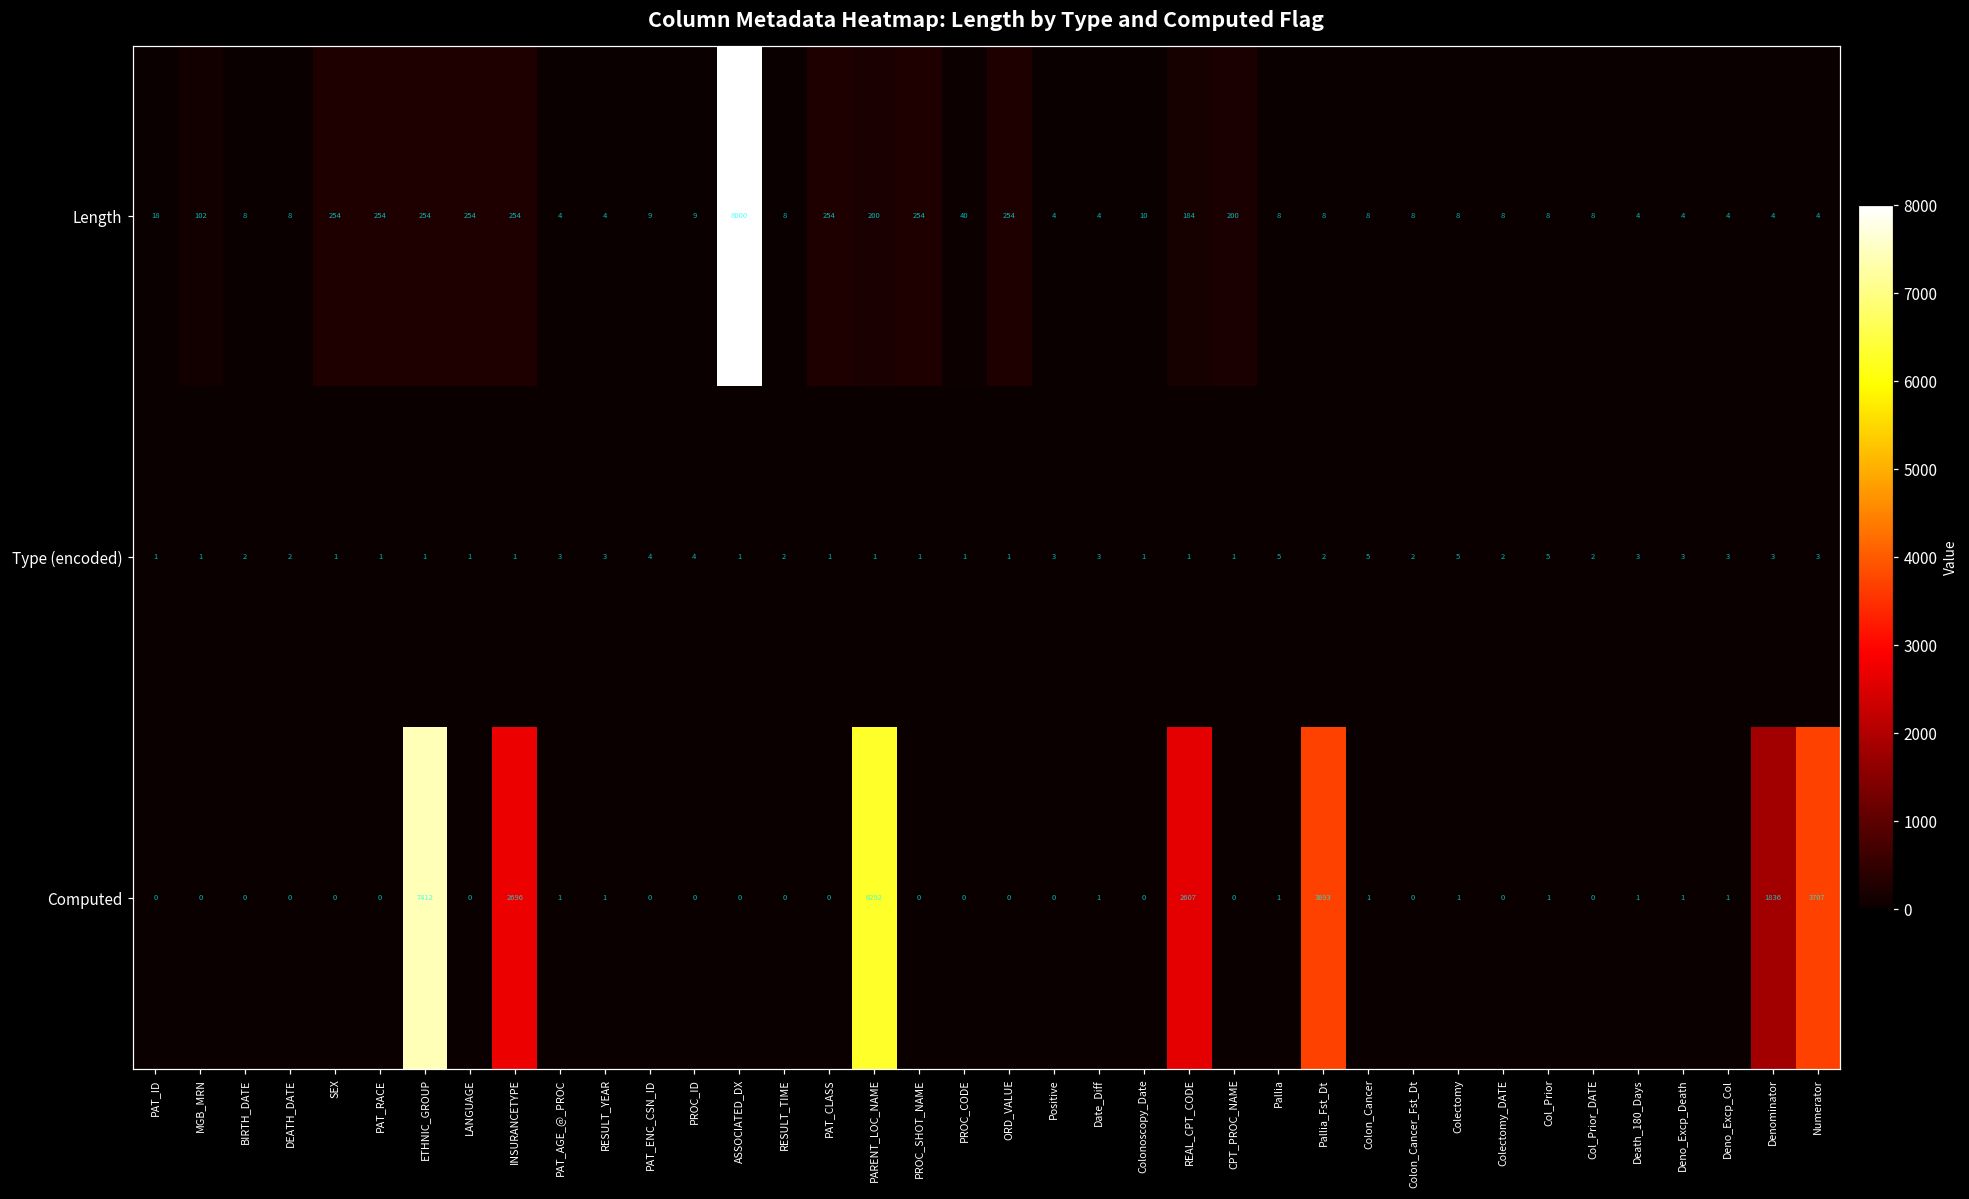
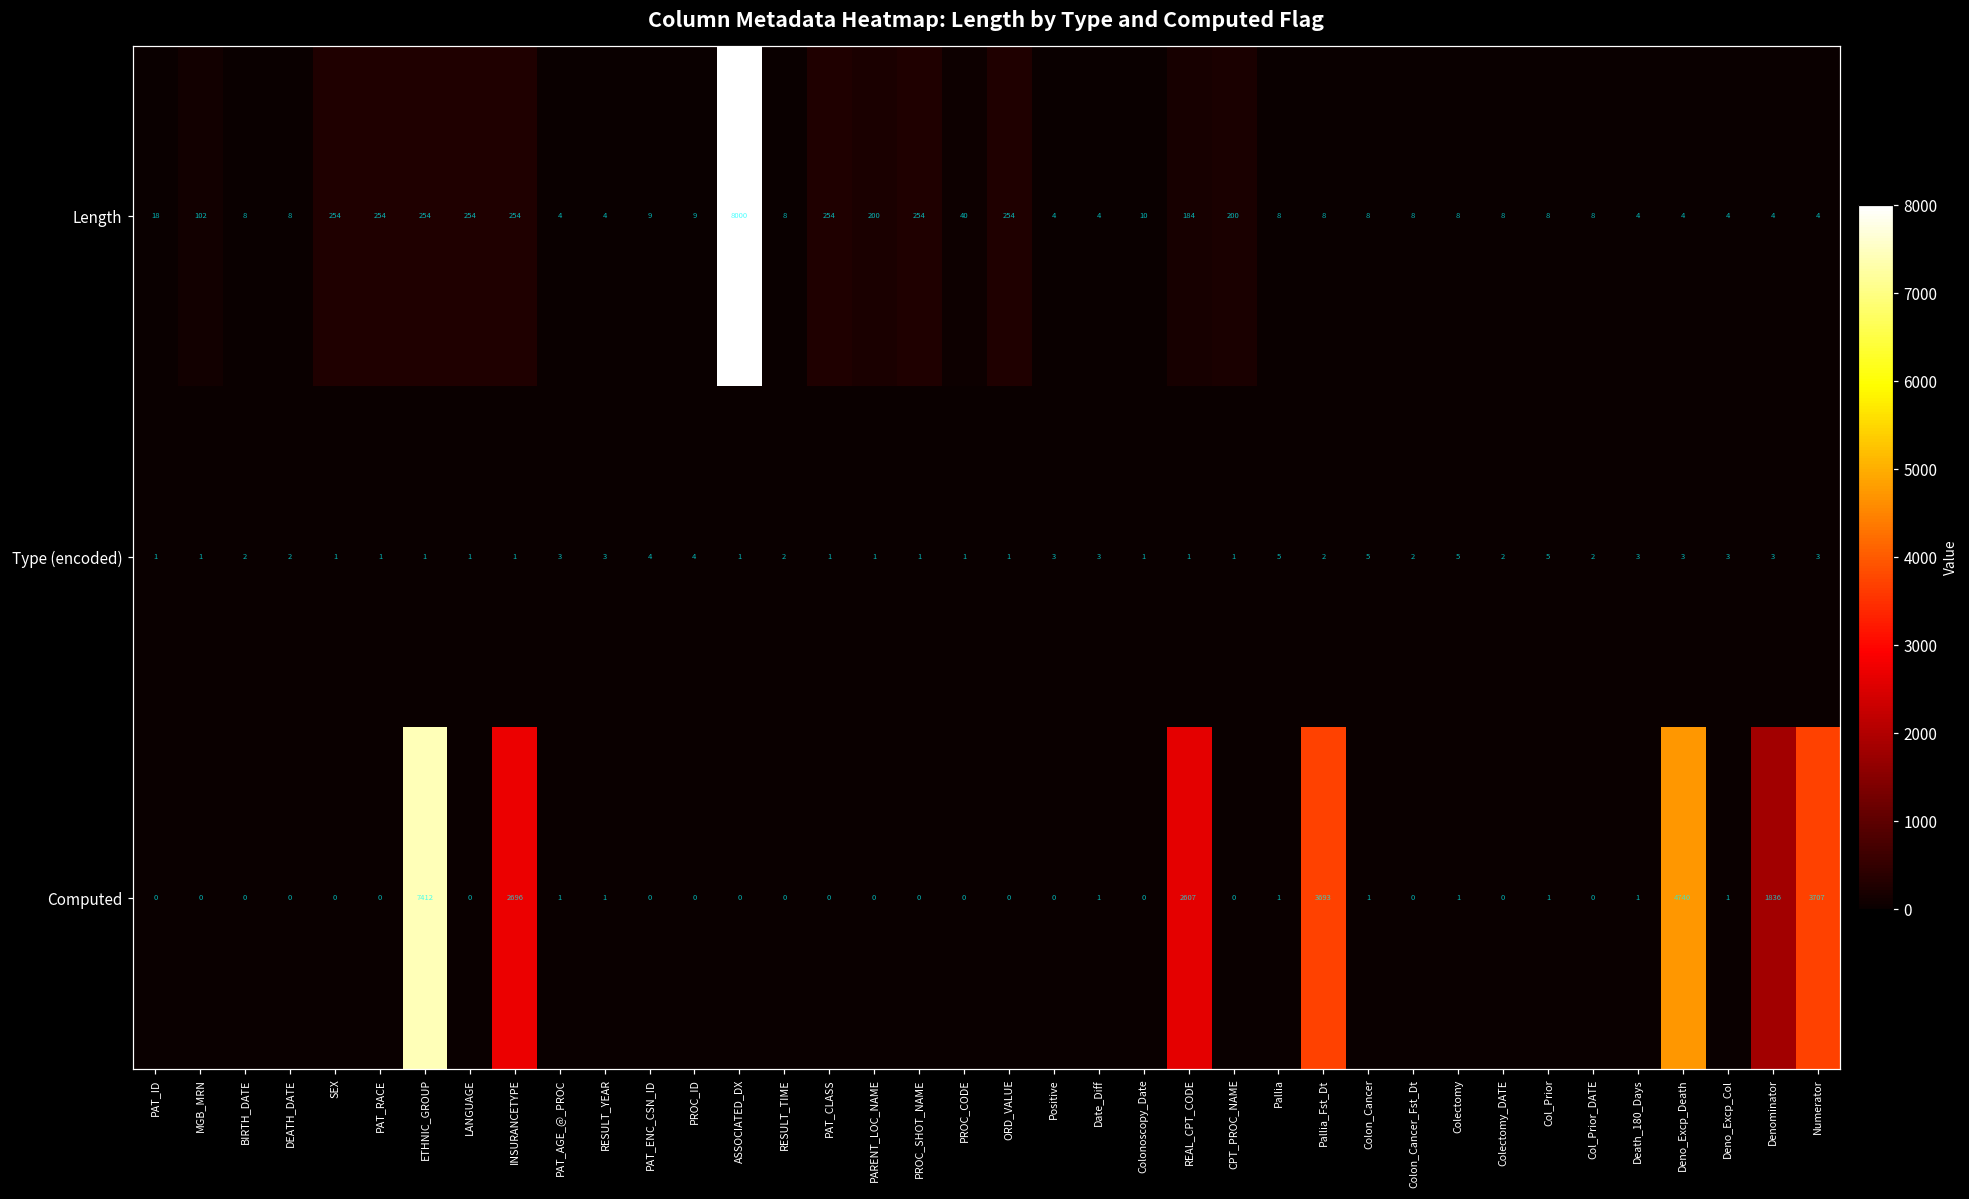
  {
    "Length": {
      "PAT_ID": 18,
      "MGB_MRN": 102,
      "BIRTH_DATE": 8,
      "DEATH_DATE": 8,
      "SEX": 254,
      "PAT_RACE": 254,
      "ETHNIC_GROUP": 254,
      "LANGUAGE": 254,
      "INSURANCETYPE": 254,
      "PAT_AGE_@_PROC": 4,
      "RESULT_YEAR": 4,
      "PAT_ENC_CSN_ID": 9,
      "PROC_ID": 9,
      "ASSOCIATED_DX": 8000,
      "RESULT_TIME": 8,
      "PAT_CLASS": 254,
      "PARENT_LOC_NAME": 200,
      "PROC_SHOT_NAME": 254,
      "PROC_CODE": 40,
      "ORD_VALUE": 254,
      "Positive": 4,
      "Date_Diff": 4,
      "Colonoscopy_Date": 10,
      "REAL_CPT_CODE": 184,
      "CPT_PROC_NAME": 200,
      "Pallia": 8,
      "Pallia_Fst_Dt": 8,
      "Colon_Cancer": 8,
      "Colon_Cancer_Fst_Dt": 8,
      "Colectomy": 8,
      "Colectomy_DATE": 8,
      "Col_Prior": 8,
      "Col_Prior_DATE": 8,
      "Death_180_Days": 4,
      "Deno_Excp_Death": 4,
      "Deno_Excp_Col": 4,
      "Denominator": 4,
      "Numerator": 4
    },
    "Type (encoded)": {
      "PAT_ID": 1,
      "MGB_MRN": 1,
      "BIRTH_DATE": 2,
      "DEATH_DATE": 2,
      "SEX": 1,
      "PAT_RACE": 1,
      "ETHNIC_GROUP": 1,
      "LANGUAGE": 1,
      "INSURANCETYPE": 1,
      "PAT_AGE_@_PROC": 3,
      "RESULT_YEAR": 3,
      "PAT_ENC_CSN_ID": 4,
      "PROC_ID": 4,
      "ASSOCIATED_DX": 1,
      "RESULT_TIME": 2,
      "PAT_CLASS": 1,
      "PARENT_LOC_NAME": 1,
      "PROC_SHOT_NAME": 1,
      "PROC_CODE": 1,
      "ORD_VALUE": 1,
      "Positive": 3,
      "Date_Diff": 3,
      "Colonoscopy_Date": 1,
      "REAL_CPT_CODE": 1,
      "CPT_PROC_NAME": 1,
      "Pallia": 5,
      "Pallia_Fst_Dt": 2,
      "Colon_Cancer": 5,
      "Colon_Cancer_Fst_Dt": 2,
      "Colectomy": 5,
      "Colectomy_DATE": 2,
      "Col_Prior": 5,
      "Col_Prior_DATE": 2,
      "Death_180_Days": 3,
      "Deno_Excp_Death": 3,
      "Deno_Excp_Col": 3,
      "Denominator": 3,
      "Numerator": 3
    },
    "Computed": {
      "PAT_ID": 0,
      "MGB_MRN": 0,
      "BIRTH_DATE": 0,
      "DEATH_DATE": 0,
      "SEX": 0,
      "PAT_RACE": 0,
      "ETHNIC_GROUP": 7412,
      "LANGUAGE": 0,
      "INSURANCETYPE": 2696,
      "PAT_AGE_@_PROC": 1,
      "RESULT_YEAR": 1,
      "PAT_ENC_CSN_ID": 0,
      "PROC_ID": 0,
      "ASSOCIATED_DX": 0,
      "RESULT_TIME": 0,
      "PAT_CLASS": 0,
-     "PARENT_LOC_NAME": 6292,
+     "PARENT_LOC_NAME": 0,
      "PROC_SHOT_NAME": 0,
      "PROC_CODE": 0,
      "ORD_VALUE": 0,
      "Positive": 0,
      "Date_Diff": 1,
      "Colonoscopy_Date": 0,
      "REAL_CPT_CODE": 2607,
      "CPT_PROC_NAME": 0,
      "Pallia": 1,
      "Pallia_Fst_Dt": 3693,
      "Colon_Cancer": 1,
      "Colon_Cancer_Fst_Dt": 0,
      "Colectomy": 1,
      "Colectomy_DATE": 0,
      "Col_Prior": 1,
      "Col_Prior_DATE": 0,
      "Death_180_Days": 1,
-     "Deno_Excp_Death": 1,
+     "Deno_Excp_Death": 4740,
      "Deno_Excp_Col": 1,
      "Denominator": 1836,
      "Numerator": 3707
    }
  }
